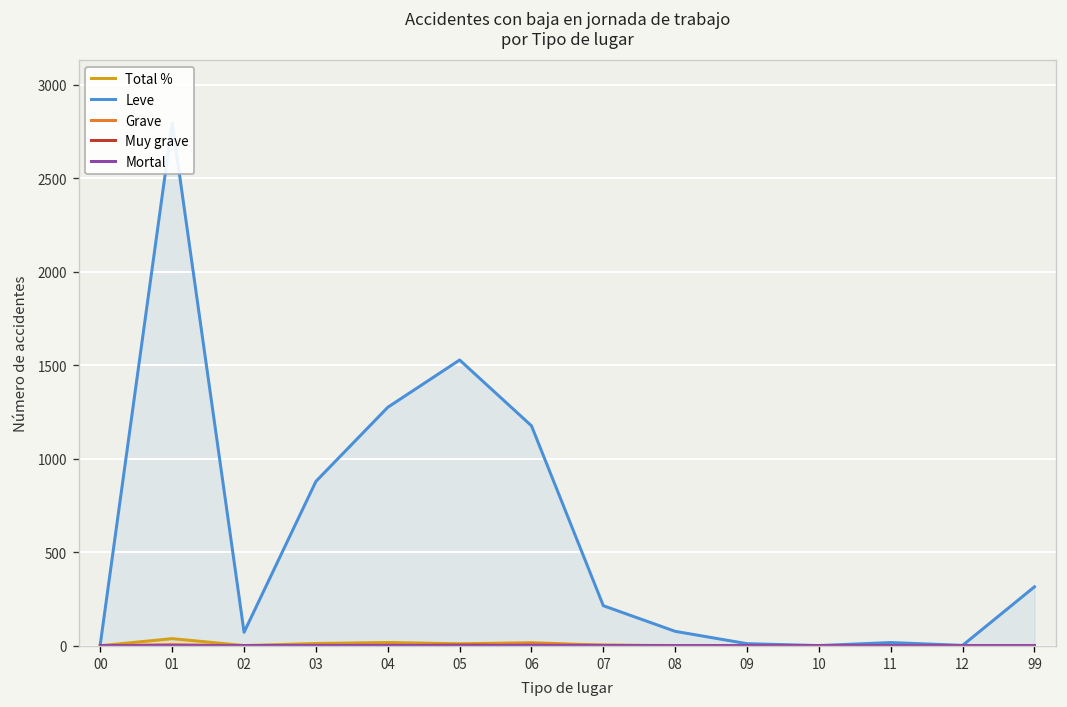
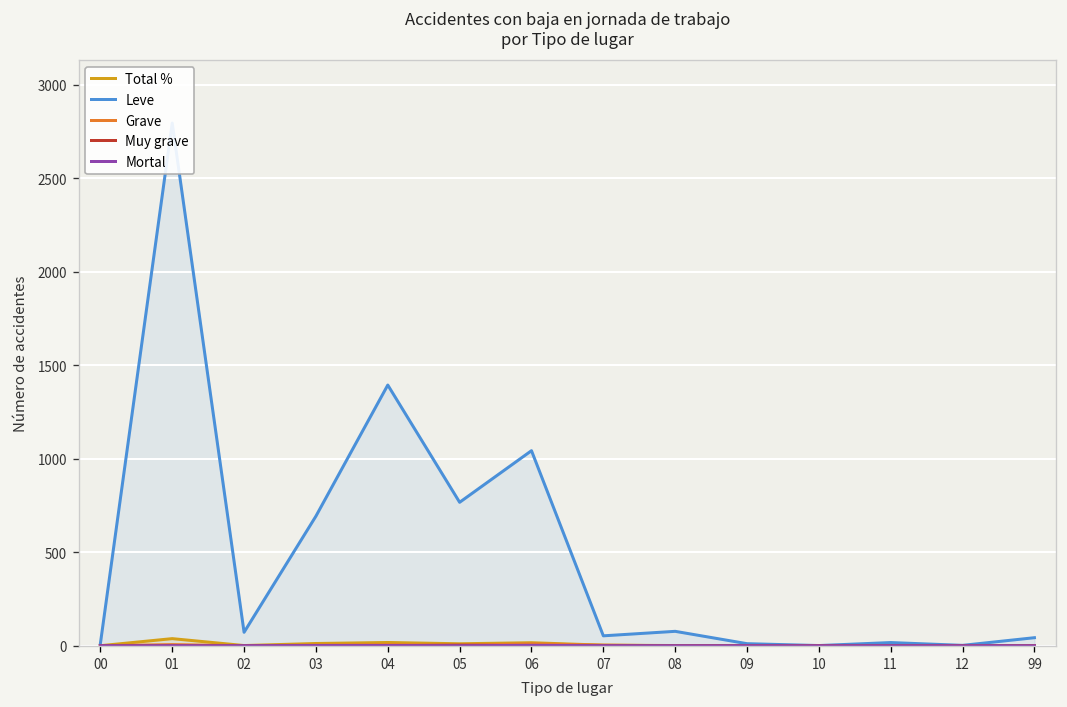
  {
    "Leve": {
      "02": 70,
-     "03": 880,
-     "04": 1280,
-     "05": 1530,
-     "06": 1180,
-     "07": 210,
+     "03": 690,
+     "04": 1390,
+     "05": 770,
+     "06": 1040,
+     "07": 50,
      "08": 80,
      "11": 20,
-     "99": 320
+     "99": 40
    }
  }
